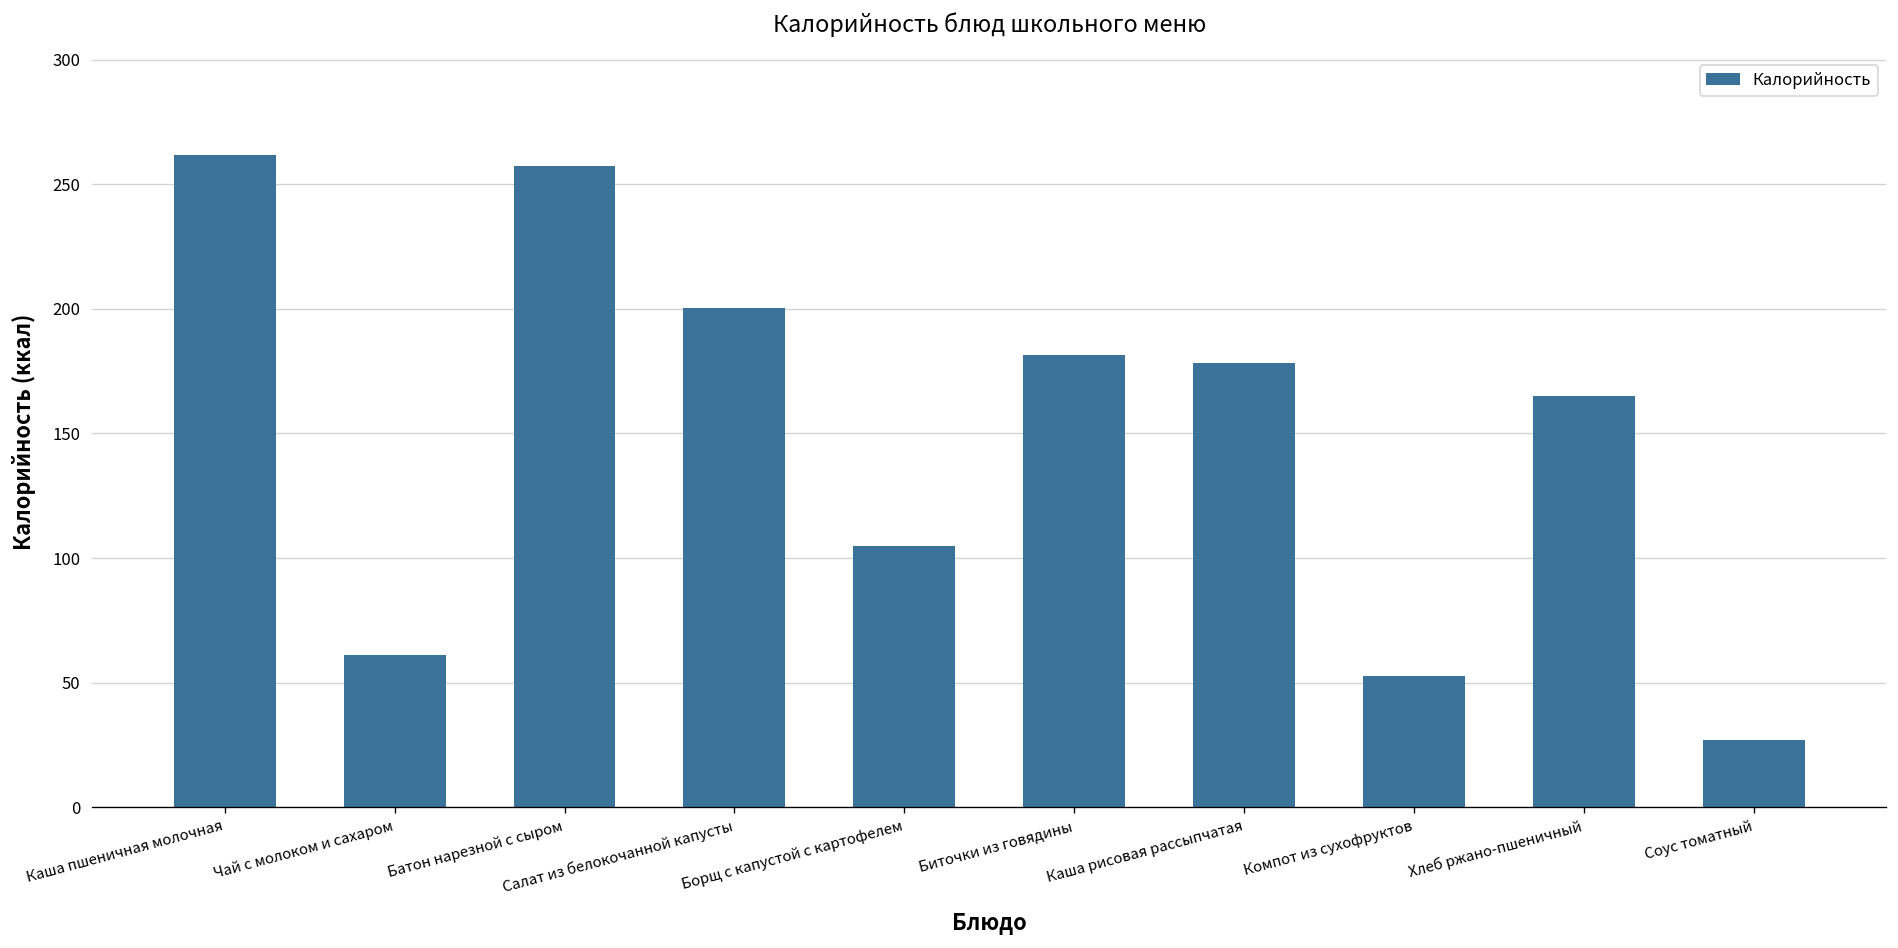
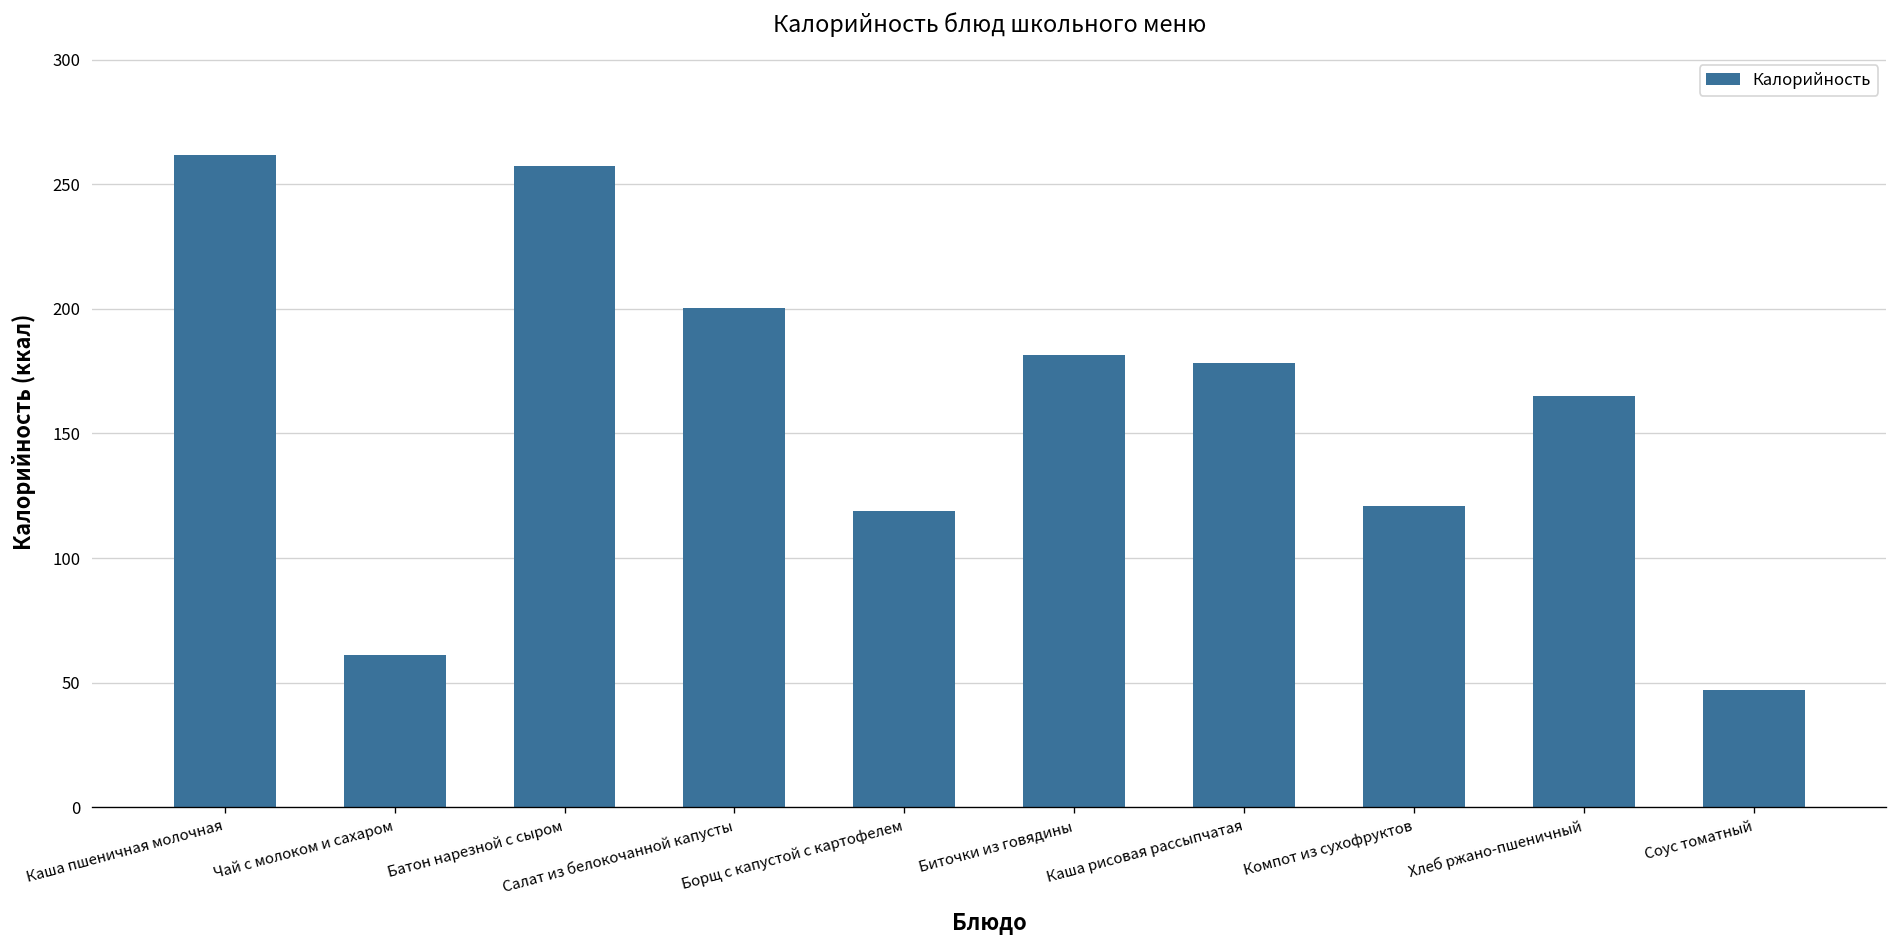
  {
    "Каша пшеничная молочная": 262,
    "Чай с молоком и сахаром": 61,
    "Батон нарезной с сыром": 257,
    "Салат из белокочанной капусты": 200,
-   "Борщ с капустой с картофелем": 105,
+   "Борщ с капустой с картофелем": 119,
    "Биточки из говядины": 182,
    "Каша рисовая рассыпчатая": 178,
-   "Компот из сухофруктов": 53,
+   "Компот из сухофруктов": 121,
    "Хлеб ржано-пшеничный": 165,
-   "Соус томатный": 27
+   "Соус томатный": 47
  }
